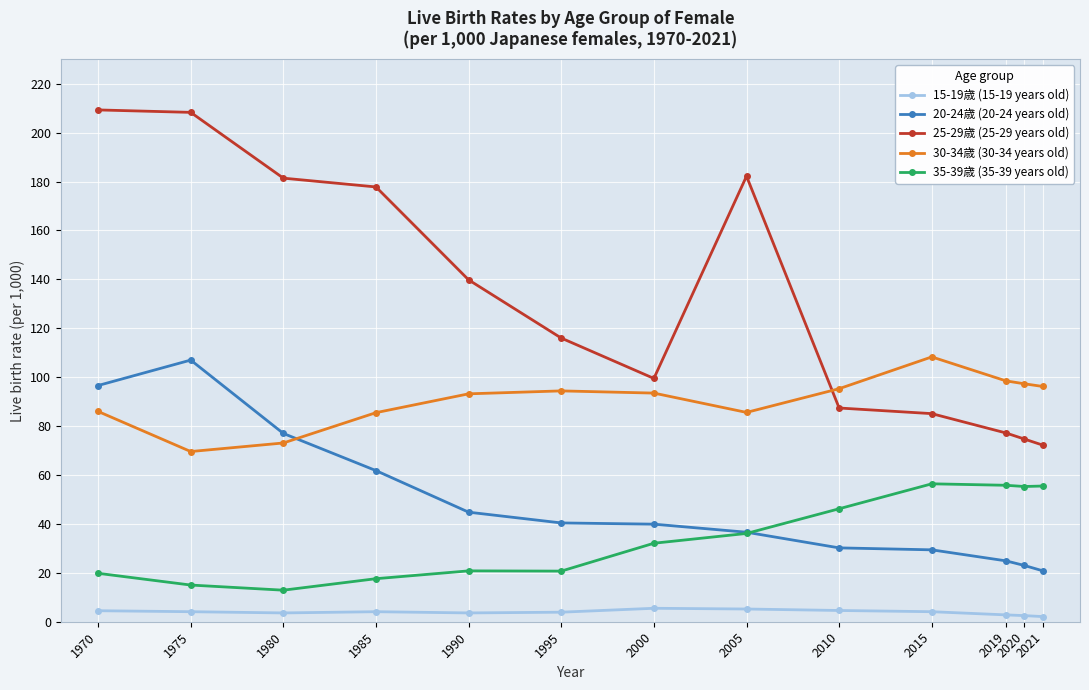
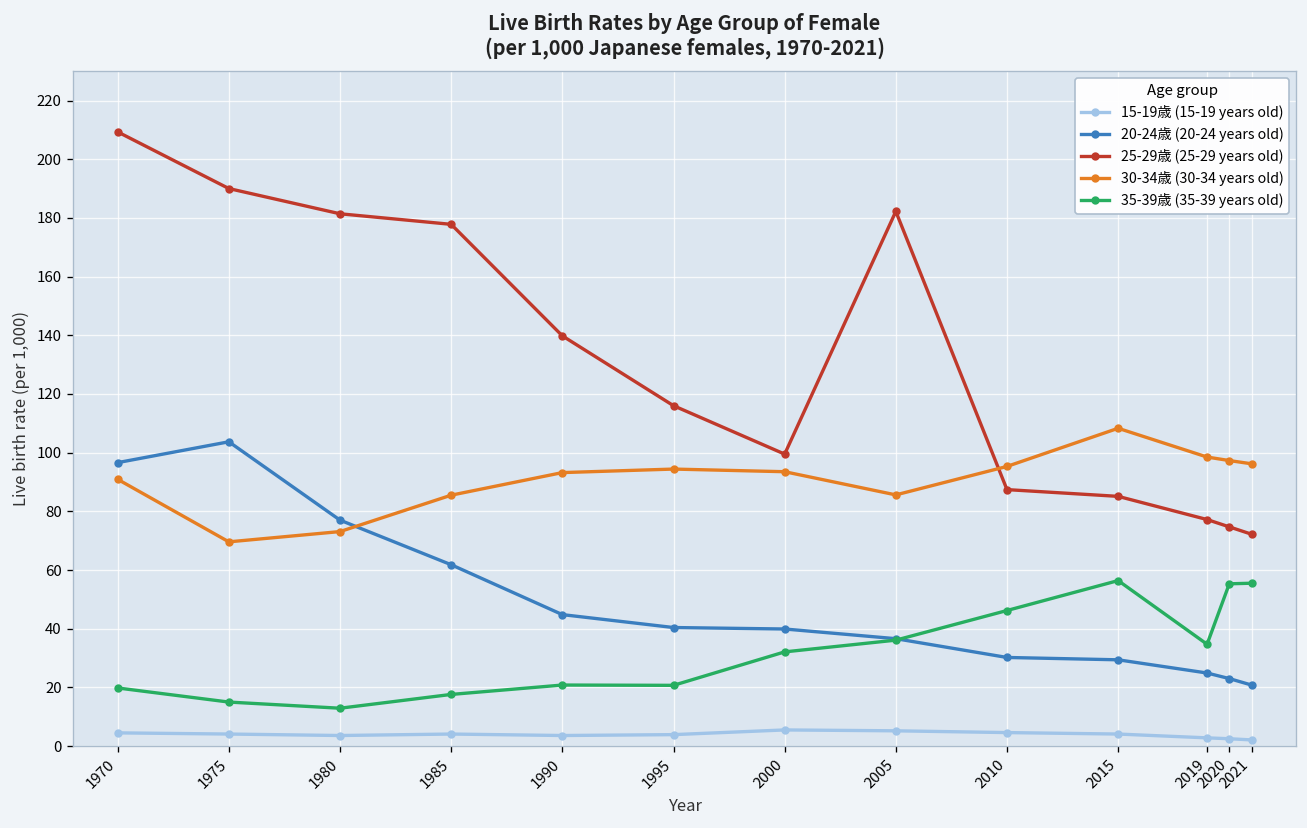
  {
    "15-19歳 (15-19 years old)": {
      "1970": 5,
      "1975": 4,
      "1980": 4,
      "1985": 4,
      "1990": 4,
      "1995": 4,
      "2000": 6,
      "2005": 5,
      "2010": 5,
      "2015": 4,
      "2019": 3,
      "2020": 3,
      "2021": 2
    },
    "20-24歳 (20-24 years old)": {
      "1970": 97,
-     "1975": 107,
+     "1975": 104,
      "1980": 77,
      "1985": 62,
      "1990": 45,
      "1995": 40,
      "2000": 40,
      "2010": 30,
      "2015": 29,
      "2019": 25,
      "2020": 23,
      "2021": 21
    },
    "25-29歳 (25-29 years old)": {
      "1970": 209,
-     "1975": 208,
+     "1975": 190,
      "1980": 181,
      "1985": 178,
      "1990": 140,
      "1995": 116,
      "2000": 100,
      "2005": 182,
      "2010": 87,
      "2015": 85,
      "2019": 77,
      "2020": 75,
      "2021": 72
    },
    "30-34歳 (30-34 years old)": {
-     "1970": 86,
+     "1970": 91,
      "1975": 70,
      "1980": 73,
      "1985": 86,
      "1990": 93,
      "1995": 94,
      "2000": 94,
      "2005": 86,
      "2010": 95,
      "2015": 108,
      "2019": 99,
      "2020": 97,
      "2021": 96
    },
    "35-39歳 (35-39 years old)": {
      "1970": 20,
      "1975": 15,
      "1980": 13,
      "1985": 18,
      "1990": 21,
      "1995": 21,
      "2000": 32,
      "2010": 46,
      "2015": 56,
-     "2019": 56,
+     "2019": 35,
      "2020": 55,
      "2021": 56
    }
  }
